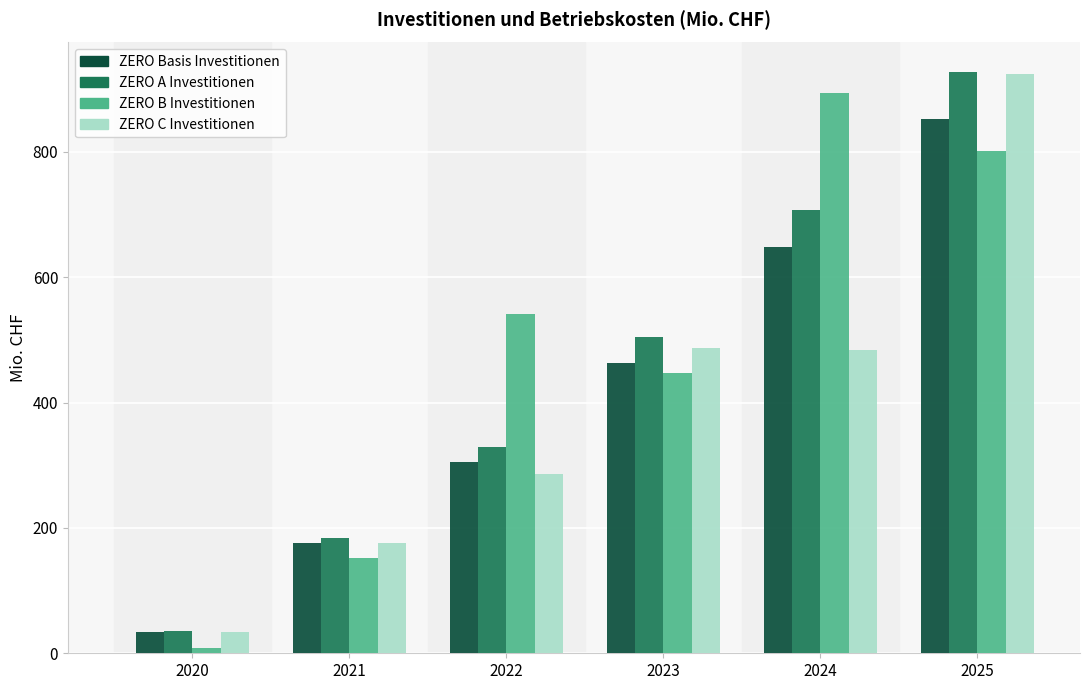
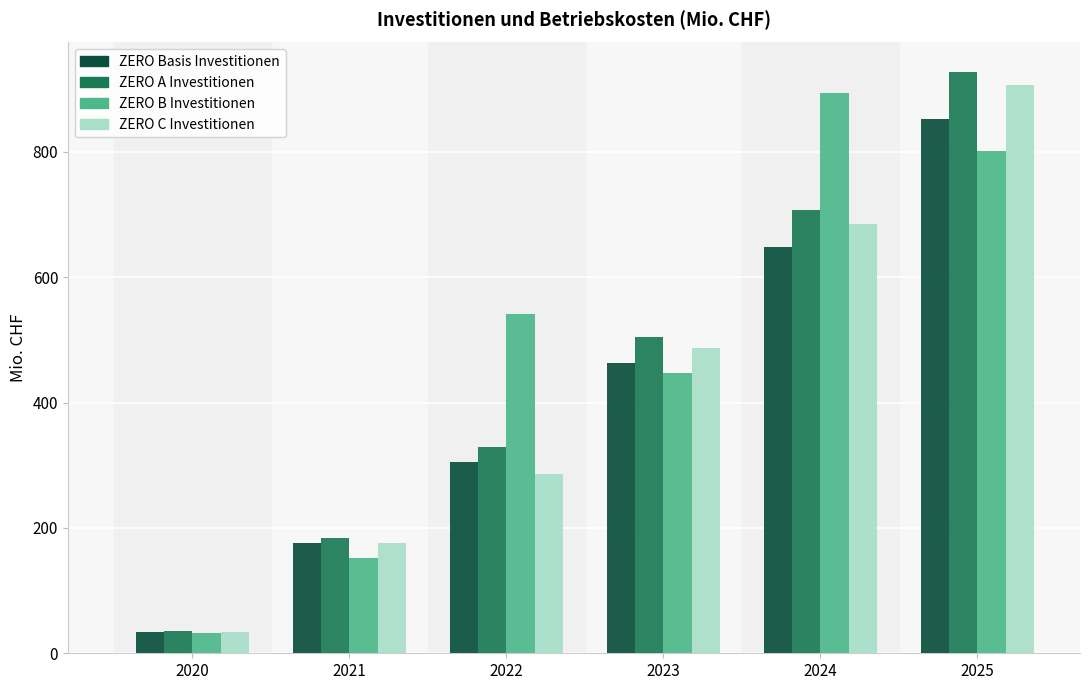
  {
    "ZERO B Investitionen": {
-     "2020": 10,
+     "2020": 30,
      "2021": 150,
      "2022": 540,
      "2023": 450,
      "2024": 890,
      "2025": 800
    },
    "ZERO C Investitionen": {
      "2020": 30,
      "2021": 180,
      "2022": 290,
      "2023": 490,
-     "2024": 480,
-     "2025": 920
+     "2024": 690,
+     "2025": 910
    }
  }
